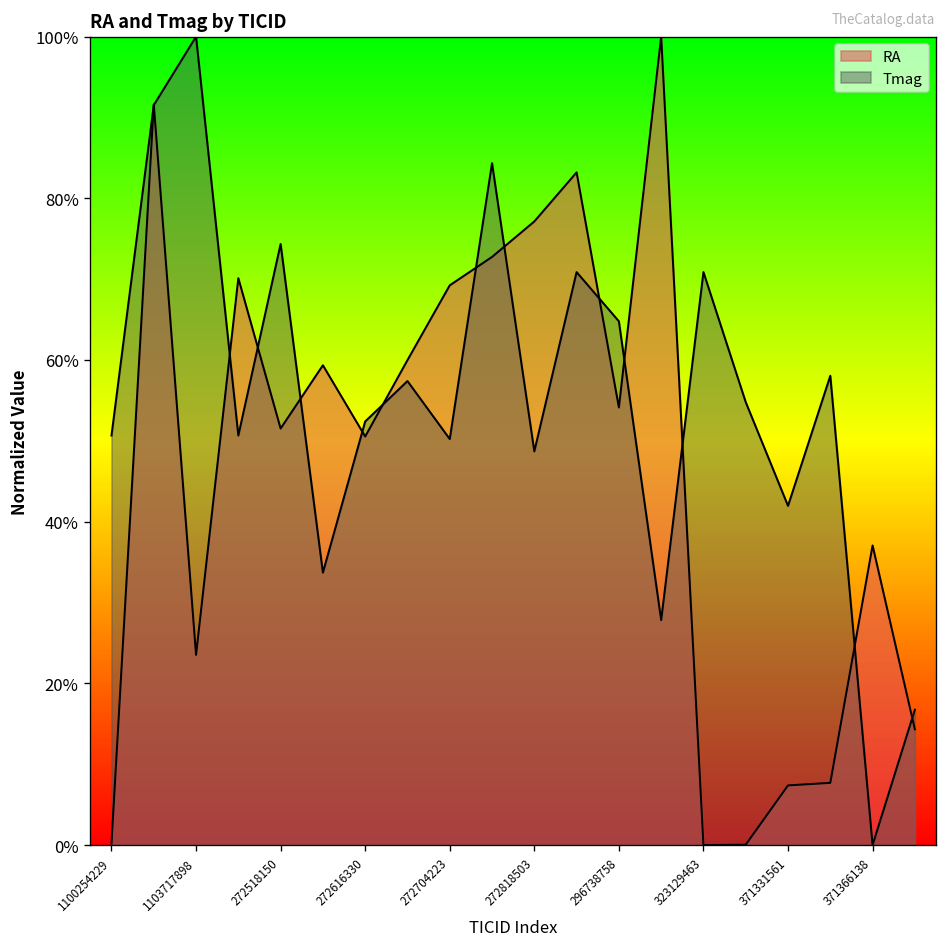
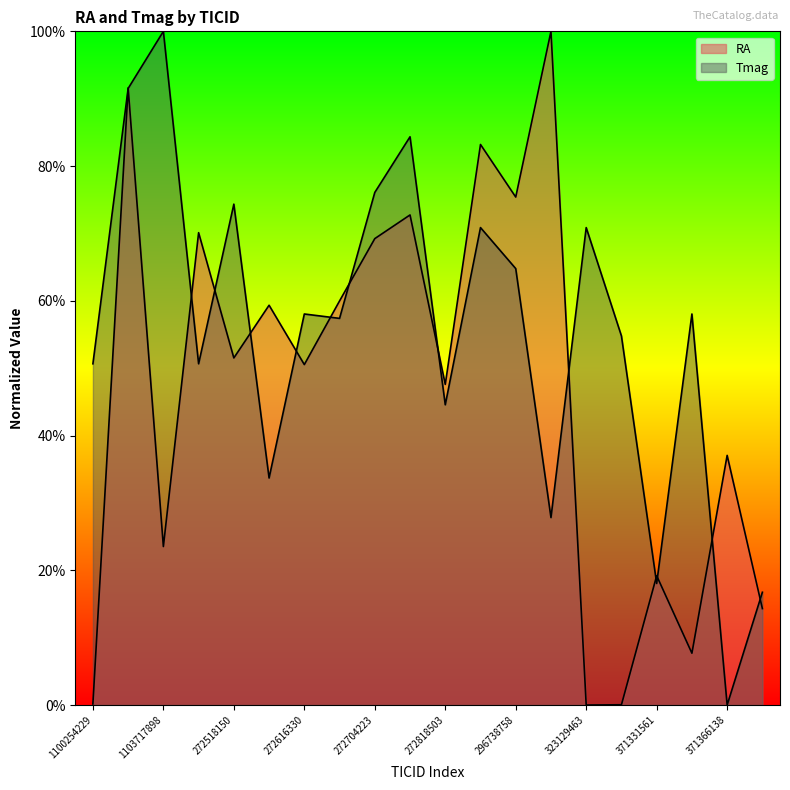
  {
    "RA": {
      "1100254229": "0%",
      "1103717898": "24%",
      "272518150": "52%",
      "272616330": "51%",
      "272704223": "69%",
-     "272818503": "77%",
-     "296738758": "54%",
+     "272818503": "48%",
+     "296738758": "75%",
      "323129463": "0%",
-     "371331561": "7%",
+     "371331561": "19%",
      "371366138": "37%"
    },
    "Tmag": {
      "1100254229": "51%",
      "1103717898": "100%",
      "272518150": "74%",
-     "272616330": "52%",
-     "272704223": "50%",
-     "272818503": "49%",
+     "272616330": "58%",
+     "272704223": "76%",
+     "272818503": "45%",
      "296738758": "65%",
      "323129463": "71%",
-     "371331561": "42%",
+     "371331561": "18%",
      "371366138": "0%"
    }
  }
